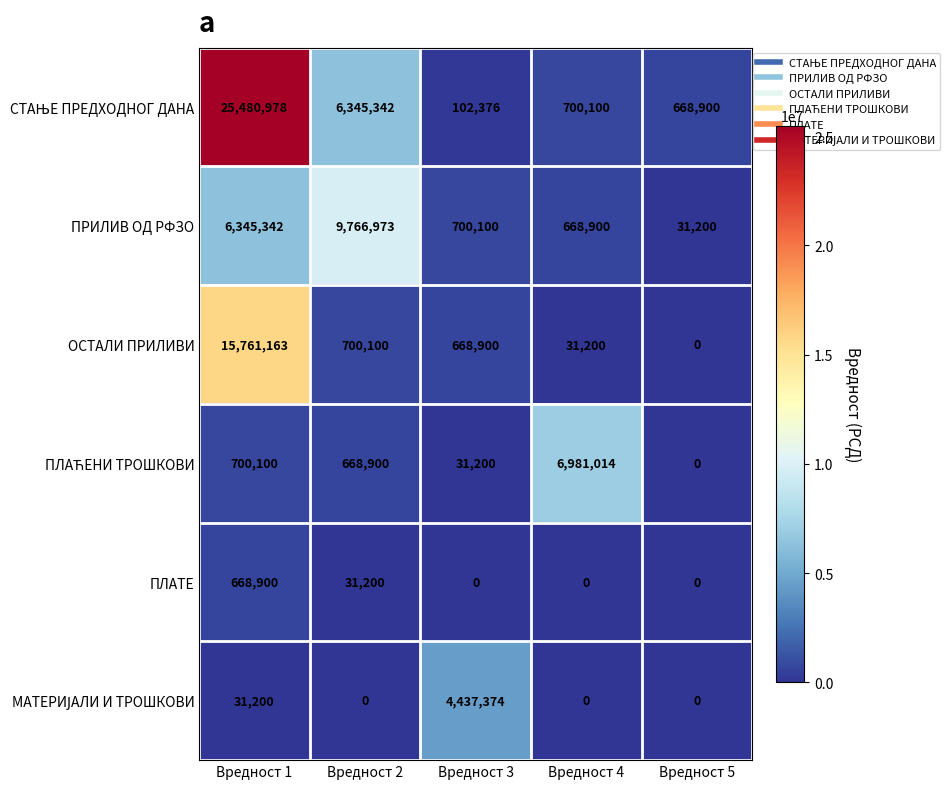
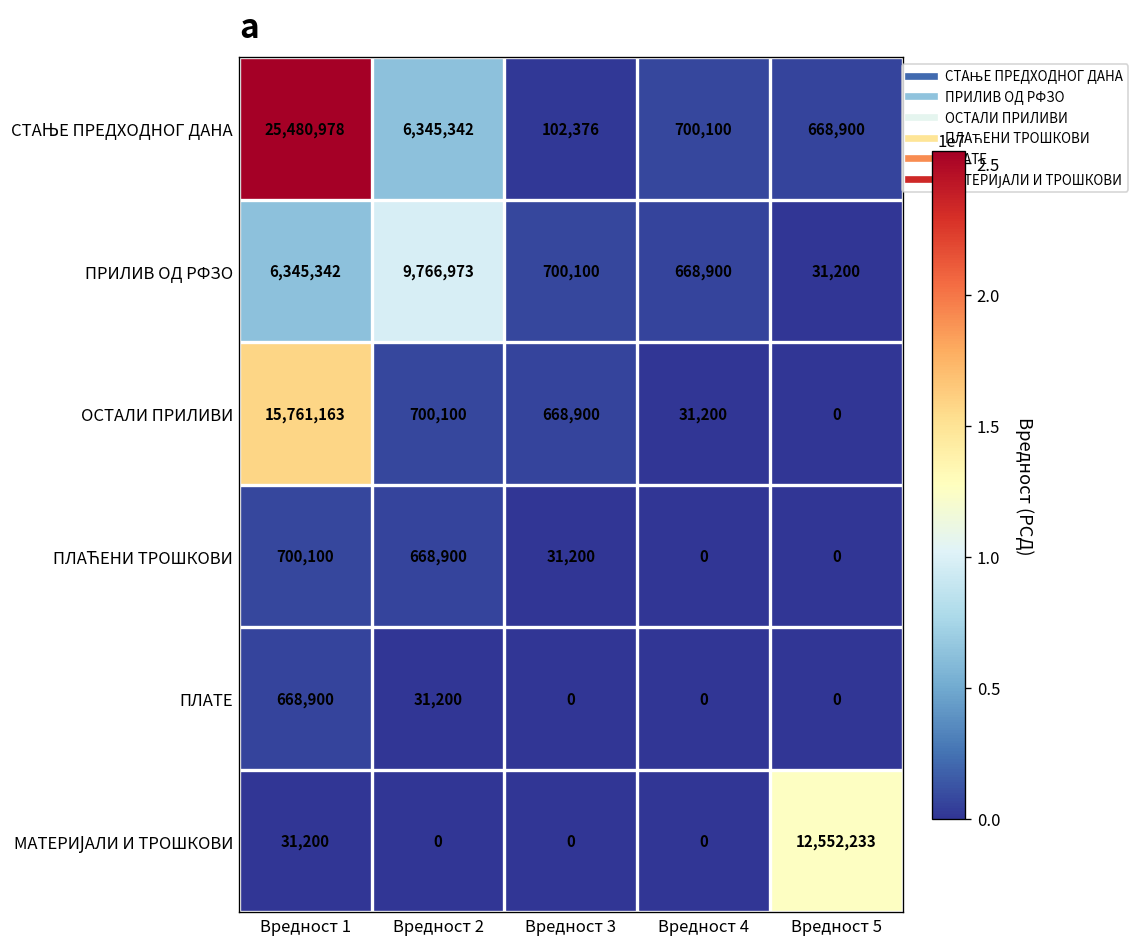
  {
    "СТАЊЕ ПРЕДХОДНОГ ДАНА": {
      "Вредност 1": "25,480,978",
      "Вредност 2": "6,345,342",
      "Вредност 3": "102,376",
      "Вредност 4": "700,100",
      "Вредност 5": "668,900"
    },
    "ПРИЛИВ ОД РФЗО": {
      "Вредност 1": "6,345,342",
      "Вредност 2": "9,766,973",
      "Вредност 3": "700,100",
      "Вредност 4": "668,900",
      "Вредност 5": "31,200"
    },
    "ОСТАЛИ ПРИЛИВИ": {
      "Вредност 1": "15,761,163",
      "Вредност 2": "700,100",
      "Вредност 3": "668,900",
      "Вредност 4": "31,200",
      "Вредност 5": "0"
    },
    "ПЛАЋЕНИ ТРОШКОВИ": {
      "Вредност 1": "700,100",
      "Вредност 2": "668,900",
      "Вредност 3": "31,200",
-     "Вредност 4": "6,981,014",
+     "Вредност 4": "0",
      "Вредност 5": "0"
    },
    "ПЛАТЕ": {
      "Вредност 1": "668,900",
      "Вредност 2": "31,200",
      "Вредност 3": "0",
      "Вредност 4": "0",
      "Вредност 5": "0"
    },
    "МАТЕРИЈАЛИ И ТРОШКОВИ": {
      "Вредност 1": "31,200",
      "Вредност 2": "0",
-     "Вредност 3": "4,437,374",
+     "Вредност 3": "0",
      "Вредност 4": "0",
-     "Вредност 5": "0"
+     "Вредност 5": "12,552,233"
    }
  }
